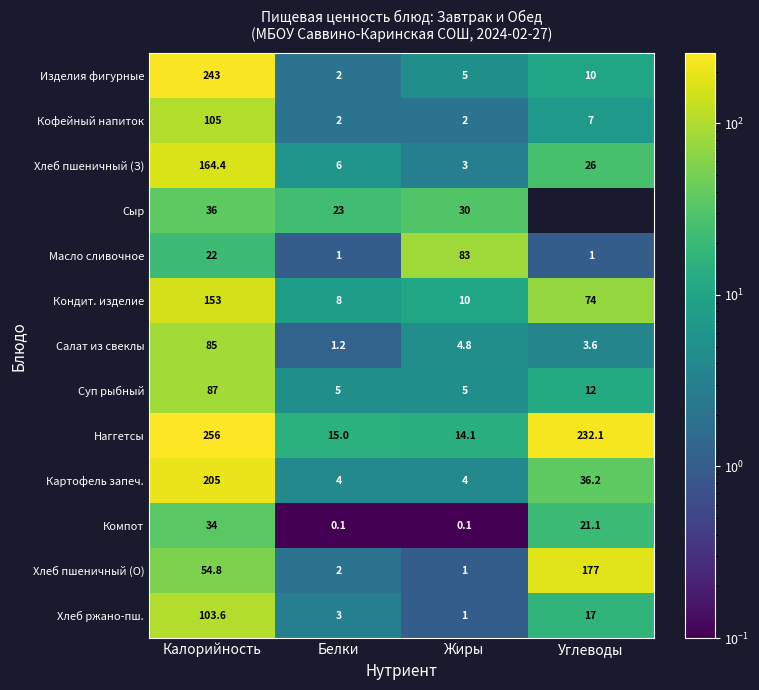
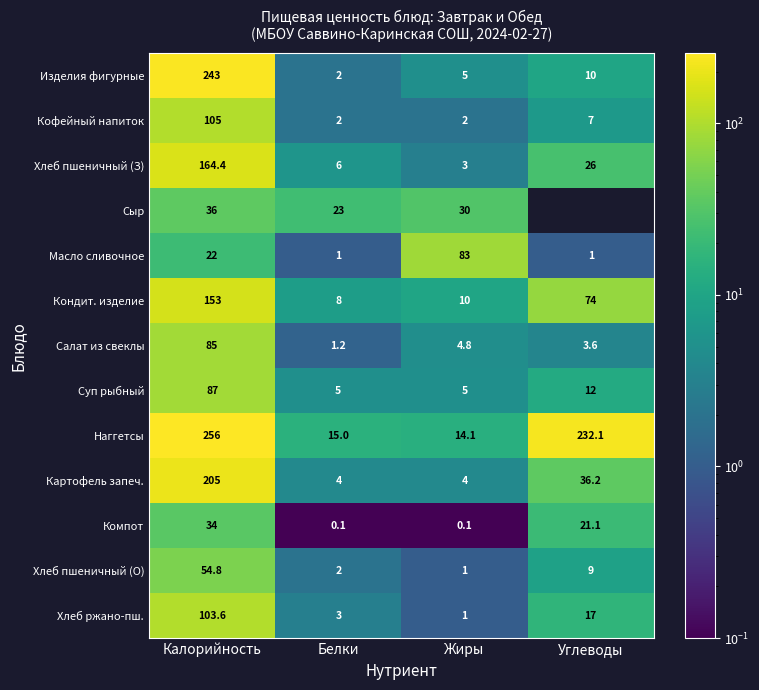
  {
    "Изделия фигурные": {
      "Калорийность": 243,
      "Белки": 2,
      "Жиры": 5,
      "Углеводы": 10
    },
    "Кофейный напиток": {
      "Калорийность": 105,
      "Белки": 2,
      "Жиры": 2,
      "Углеводы": 7
    },
    "Хлеб пшеничный (З)": {
      "Калорийность": 164.4,
      "Белки": 6,
      "Жиры": 3,
      "Углеводы": 26
    },
    "Сыр": {
      "Калорийность": 36,
      "Белки": 23,
      "Жиры": 30
    },
    "Масло сливочное": {
      "Калорийность": 22,
      "Белки": 1,
      "Жиры": 83,
      "Углеводы": 1
    },
    "Кондит. изделие": {
      "Калорийность": 153,
      "Белки": 8,
      "Жиры": 10,
      "Углеводы": 74
    },
    "Салат из свеклы": {
      "Калорийность": 85,
      "Белки": 1.2,
      "Жиры": 4.8,
      "Углеводы": 3.6
    },
    "Суп рыбный": {
      "Калорийность": 87,
      "Белки": 5,
      "Жиры": 5,
      "Углеводы": 12
    },
    "Наггетсы": {
      "Калорийность": 256,
      "Белки": 15.0,
      "Жиры": 14.1,
      "Углеводы": 232.1
    },
    "Картофель запеч.": {
      "Калорийность": 205,
      "Белки": 4,
      "Жиры": 4,
      "Углеводы": 36.2
    },
    "Компот": {
      "Калорийность": 34,
      "Белки": 0.1,
      "Жиры": 0.1,
      "Углеводы": 21.1
    },
    "Хлеб пшеничный (О)": {
      "Калорийность": 54.8,
      "Белки": 2,
      "Жиры": 1,
-     "Углеводы": 177
+     "Углеводы": 9
    },
    "Хлеб ржано-пш.": {
      "Калорийность": 103.6,
      "Белки": 3,
      "Жиры": 1,
      "Углеводы": 17
    }
  }
